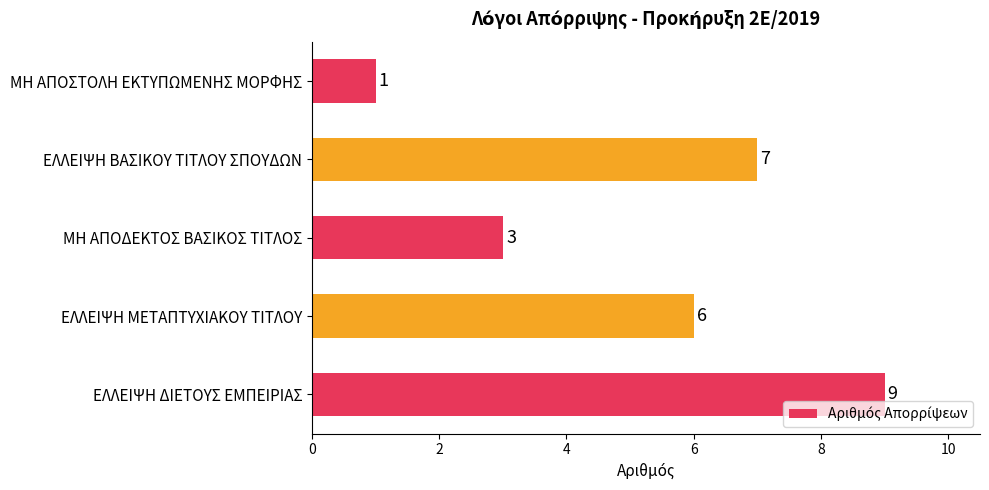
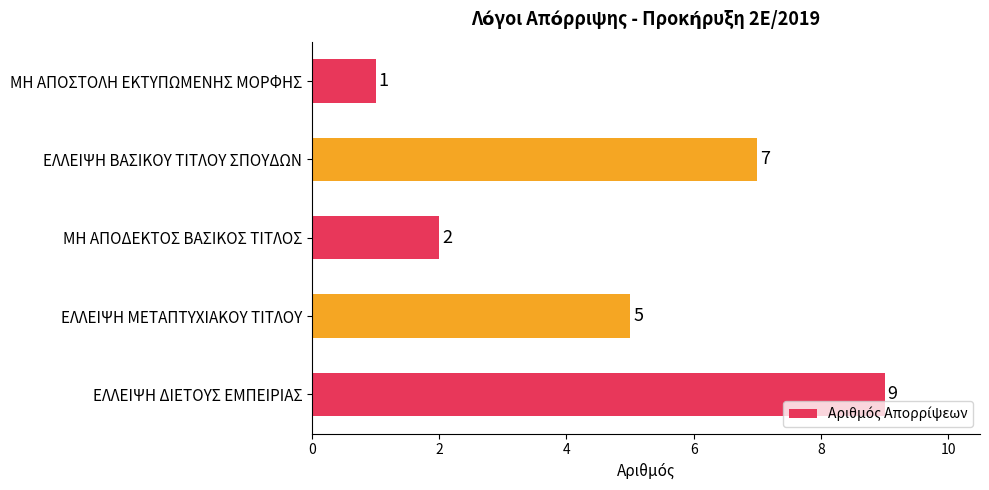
  {
    "ΜΗ ΑΠΟΣΤΟΛΗ ΕΚΤΥΠΩΜΕΝΗΣ ΜΟΡΦΗΣ": 1,
    "ΕΛΛΕΙΨΗ ΒΑΣΙΚΟΥ ΤΙΤΛΟΥ ΣΠΟΥΔΩΝ": 7,
-   "ΜΗ ΑΠΟΔΕΚΤΟΣ ΒΑΣΙΚΟΣ ΤΙΤΛΟΣ": 3,
-   "ΕΛΛΕΙΨΗ ΜΕΤΑΠΤΥΧΙΑΚΟΥ ΤΙΤΛΟΥ": 6
+   "ΜΗ ΑΠΟΔΕΚΤΟΣ ΒΑΣΙΚΟΣ ΤΙΤΛΟΣ": 2,
+   "ΕΛΛΕΙΨΗ ΜΕΤΑΠΤΥΧΙΑΚΟΥ ΤΙΤΛΟΥ": 5
  }
